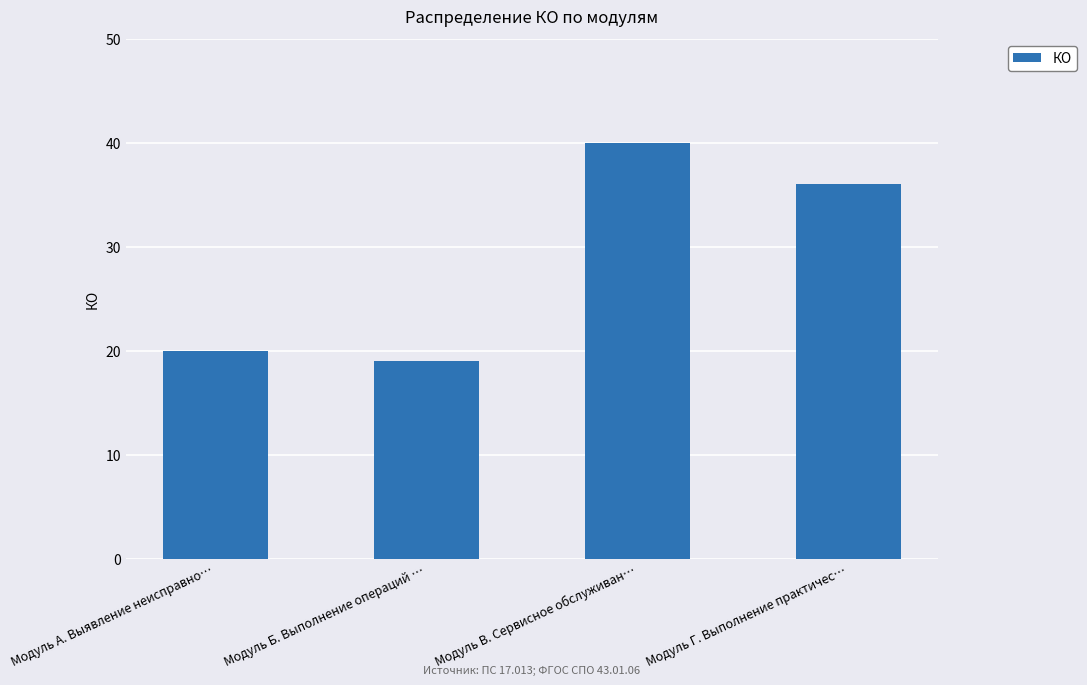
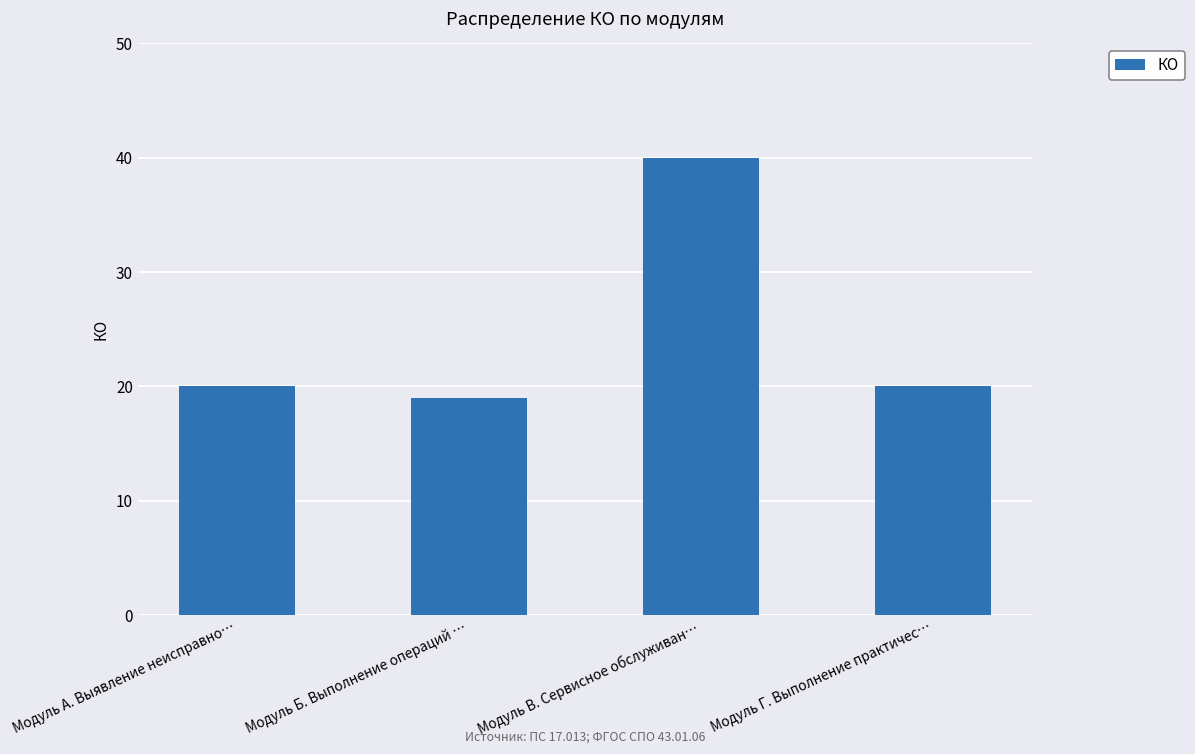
  {
    "Модуль А. Выявление неисправно…": 20,
    "Модуль Б. Выполнение операций …": 19,
    "Модуль В. Сервисное обслуживан…": 40,
-   "Модуль Г. Выполнение практичес…": 36
+   "Модуль Г. Выполнение практичес…": 20
  }
